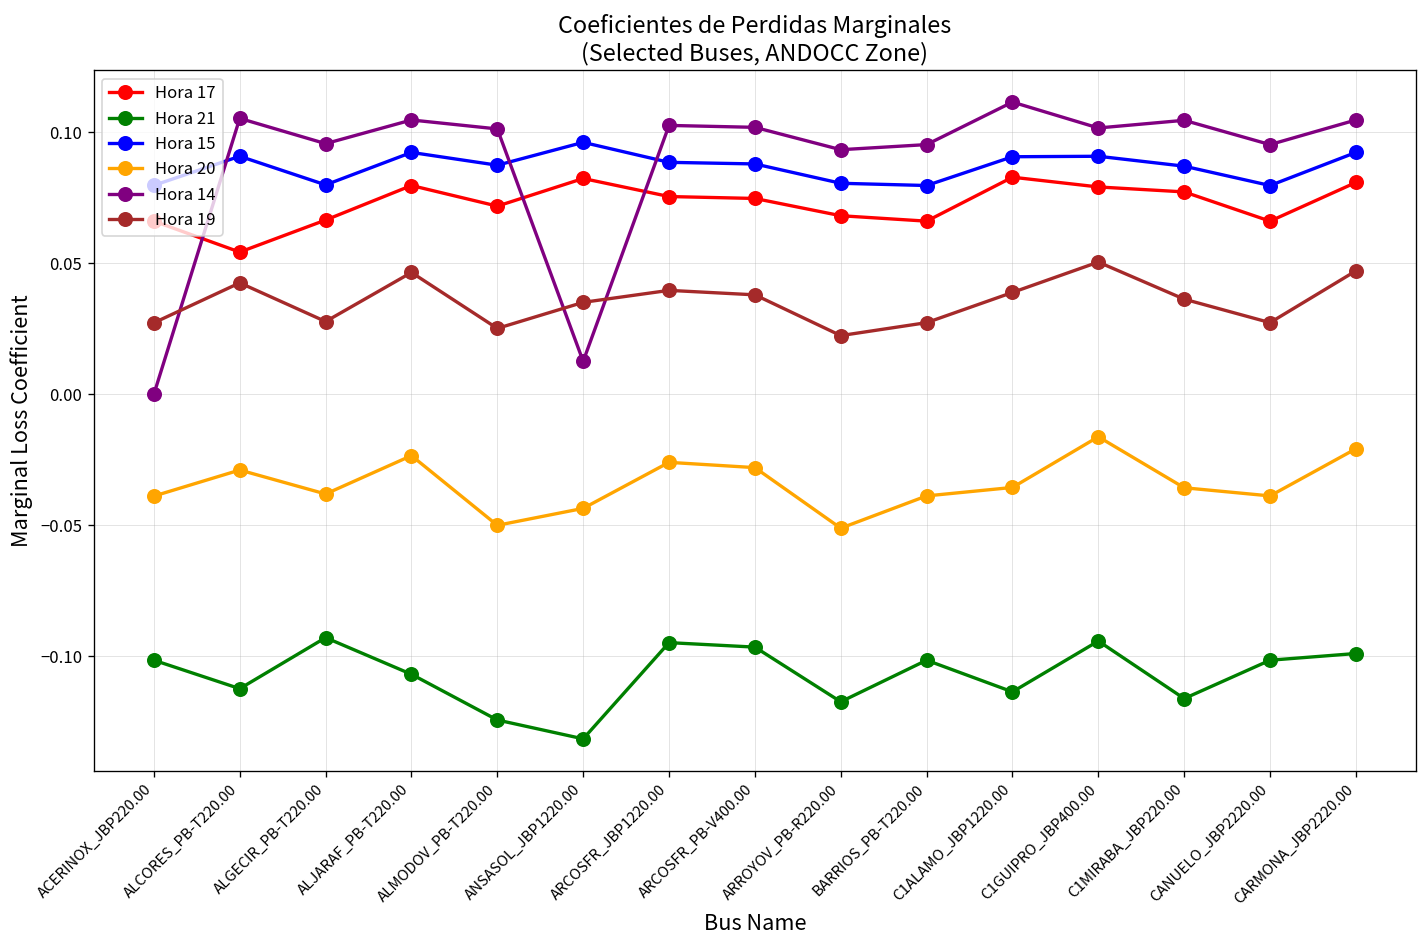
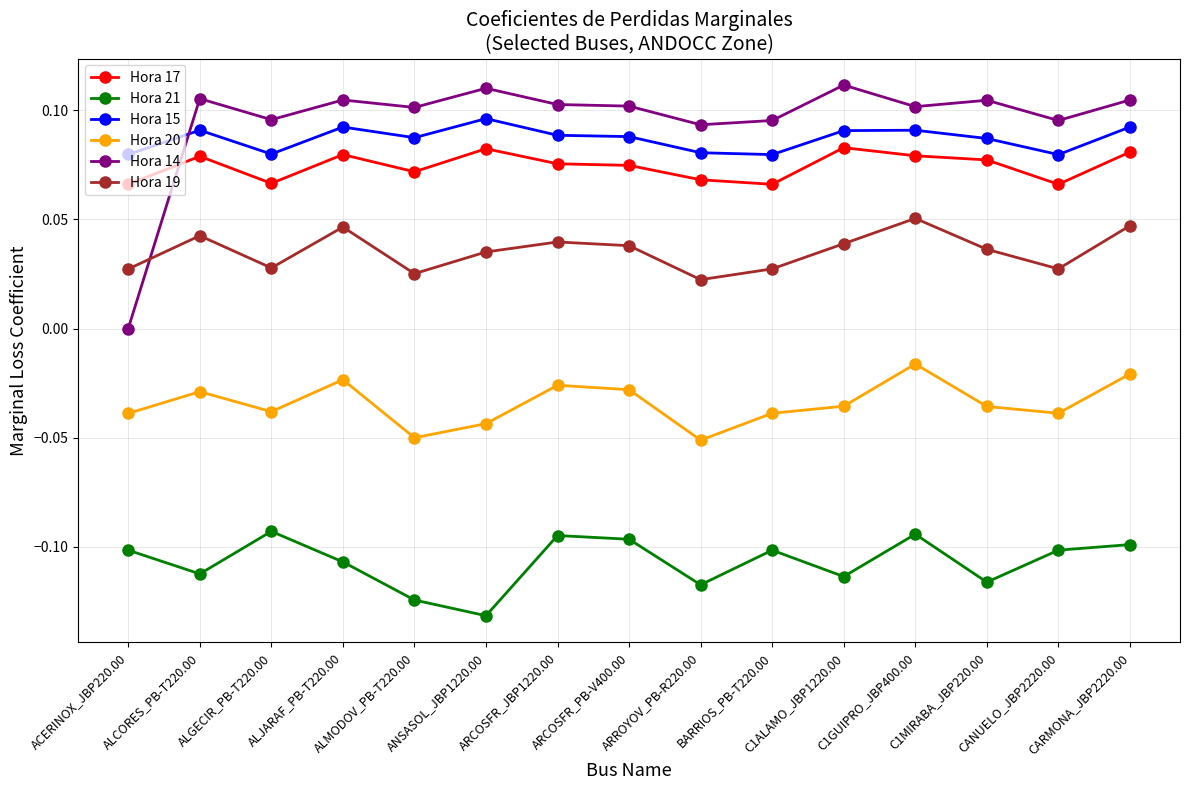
  {
    "Hora 17": {
-     "ALCORES_PB-T220.00": 0.054,
+     "ALCORES_PB-T220.00": 0.079,
      "ALGECIR_PB-T220.00": 0.067,
      "ALJARAF_PB-T220.00": 0.080,
      "ALMODOV_PB-T220.00": 0.072,
      "ANSASOL_JBP1220.00": 0.082,
      "ARCOSFR_JBP1220.00": 0.076,
      "ARCOSFR_PB-V400.00": 0.075,
      "ARROYOV_PB-R220.00": 0.068,
      "BARRIOS_PB-T220.00": 0.066,
      "C1ALAMO_JBP1220.00": 0.083,
      "C1GUIPRO_JBP400.00": 0.079,
      "C1MIRABA_JBP220.00": 0.077,
      "CANUELO_JBP2220.00": 0.066,
      "CARMONA_JBP2220.00": 0.081
    },
    "Hora 21": {
      "ACERINOX_JBP220.00": -0.102,
      "ALCORES_PB-T220.00": -0.112,
      "ALGECIR_PB-T220.00": -0.093,
      "ALJARAF_PB-T220.00": -0.107,
      "ALMODOV_PB-T220.00": -0.124,
      "ANSASOL_JBP1220.00": -0.132,
      "ARCOSFR_JBP1220.00": -0.095,
      "ARCOSFR_PB-V400.00": -0.097,
      "ARROYOV_PB-R220.00": -0.117,
      "BARRIOS_PB-T220.00": -0.102,
      "C1ALAMO_JBP1220.00": -0.114,
      "C1GUIPRO_JBP400.00": -0.094,
      "C1MIRABA_JBP220.00": -0.116,
      "CANUELO_JBP2220.00": -0.102,
      "CARMONA_JBP2220.00": -0.099
    },
    "Hora 15": {
      "ALCORES_PB-T220.00": 0.091,
      "ALGECIR_PB-T220.00": 0.080,
      "ALJARAF_PB-T220.00": 0.092,
      "ALMODOV_PB-T220.00": 0.087,
      "ANSASOL_JBP1220.00": 0.096,
      "ARCOSFR_JBP1220.00": 0.089,
      "ARCOSFR_PB-V400.00": 0.088,
      "ARROYOV_PB-R220.00": 0.081,
      "BARRIOS_PB-T220.00": 0.080,
      "C1ALAMO_JBP1220.00": 0.091,
      "C1GUIPRO_JBP400.00": 0.091,
      "C1MIRABA_JBP220.00": 0.087,
      "CANUELO_JBP2220.00": 0.080,
      "CARMONA_JBP2220.00": 0.092
    },
    "Hora 20": {
      "ACERINOX_JBP220.00": -0.039,
      "ALCORES_PB-T220.00": -0.029,
      "ALGECIR_PB-T220.00": -0.038,
      "ALJARAF_PB-T220.00": -0.023,
      "ALMODOV_PB-T220.00": -0.050,
      "ANSASOL_JBP1220.00": -0.044,
      "ARCOSFR_JBP1220.00": -0.026,
      "ARCOSFR_PB-V400.00": -0.028,
      "ARROYOV_PB-R220.00": -0.051,
      "BARRIOS_PB-T220.00": -0.039,
      "C1ALAMO_JBP1220.00": -0.036,
      "C1GUIPRO_JBP400.00": -0.016,
      "C1MIRABA_JBP220.00": -0.036,
      "CANUELO_JBP2220.00": -0.039,
      "CARMONA_JBP2220.00": -0.021
    },
    "Hora 14": {
      "ACERINOX_JBP220.00": 0.000,
      "ALCORES_PB-T220.00": 0.105,
      "ALGECIR_PB-T220.00": 0.096,
      "ALJARAF_PB-T220.00": 0.105,
      "ALMODOV_PB-T220.00": 0.101,
-     "ANSASOL_JBP1220.00": 0.013,
+     "ANSASOL_JBP1220.00": 0.110,
      "ARCOSFR_JBP1220.00": 0.103,
      "ARCOSFR_PB-V400.00": 0.102,
      "ARROYOV_PB-R220.00": 0.093,
      "BARRIOS_PB-T220.00": 0.095,
      "C1ALAMO_JBP1220.00": 0.112,
      "C1GUIPRO_JBP400.00": 0.102,
      "C1MIRABA_JBP220.00": 0.105,
      "CANUELO_JBP2220.00": 0.095,
      "CARMONA_JBP2220.00": 0.105
    },
    "Hora 19": {
      "ACERINOX_JBP220.00": 0.027,
      "ALCORES_PB-T220.00": 0.043,
      "ALGECIR_PB-T220.00": 0.028,
      "ALJARAF_PB-T220.00": 0.047,
      "ALMODOV_PB-T220.00": 0.025,
      "ANSASOL_JBP1220.00": 0.035,
      "ARCOSFR_JBP1220.00": 0.040,
      "ARCOSFR_PB-V400.00": 0.038,
      "ARROYOV_PB-R220.00": 0.022,
      "BARRIOS_PB-T220.00": 0.027,
      "C1ALAMO_JBP1220.00": 0.039,
      "C1GUIPRO_JBP400.00": 0.050,
      "C1MIRABA_JBP220.00": 0.036,
      "CANUELO_JBP2220.00": 0.027,
      "CARMONA_JBP2220.00": 0.047
    }
  }
